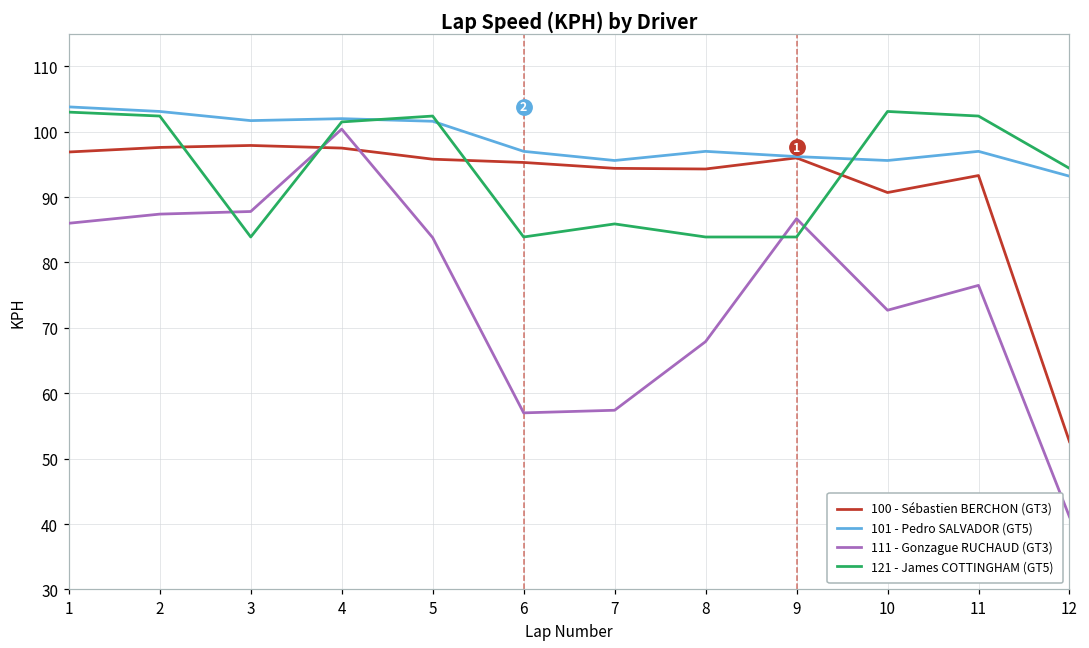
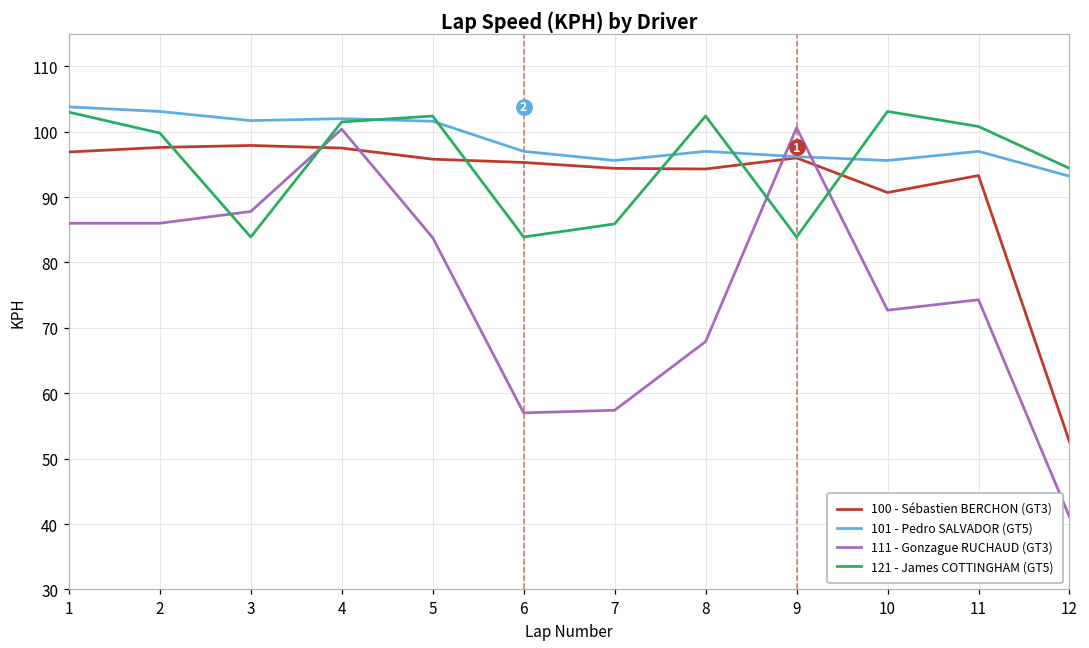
  {
    "111 - Gonzague RUCHAUD (GT3)": {
      "1": 86,
-     "2": 87,
+     "2": 86,
      "3": 88,
      "4": 100,
      "5": 84,
      "6": 57,
      "7": 57,
      "8": 68,
-     "9": 87,
+     "9": 101,
      "10": 73,
-     "11": 77,
+     "11": 74,
      "12": 41
    },
    "121 - James COTTINGHAM (GT5)": {
      "1": 103,
-     "2": 102,
+     "2": 100,
      "3": 84,
      "4": 102,
      "5": 102,
      "6": 84,
      "7": 86,
-     "8": 84,
+     "8": 102,
      "9": 84,
      "10": 103,
-     "11": 102,
+     "11": 101,
      "12": 94
    }
  }
